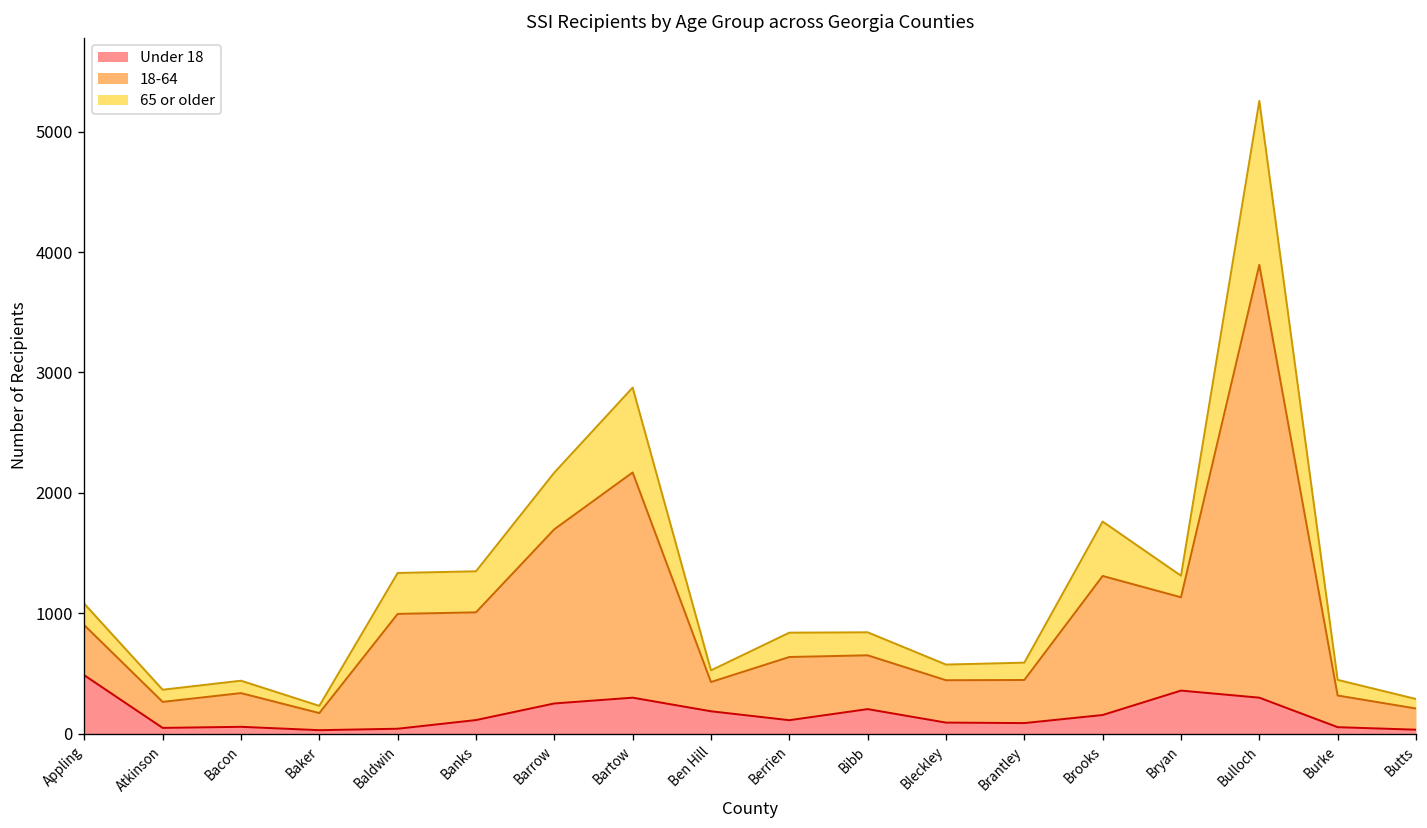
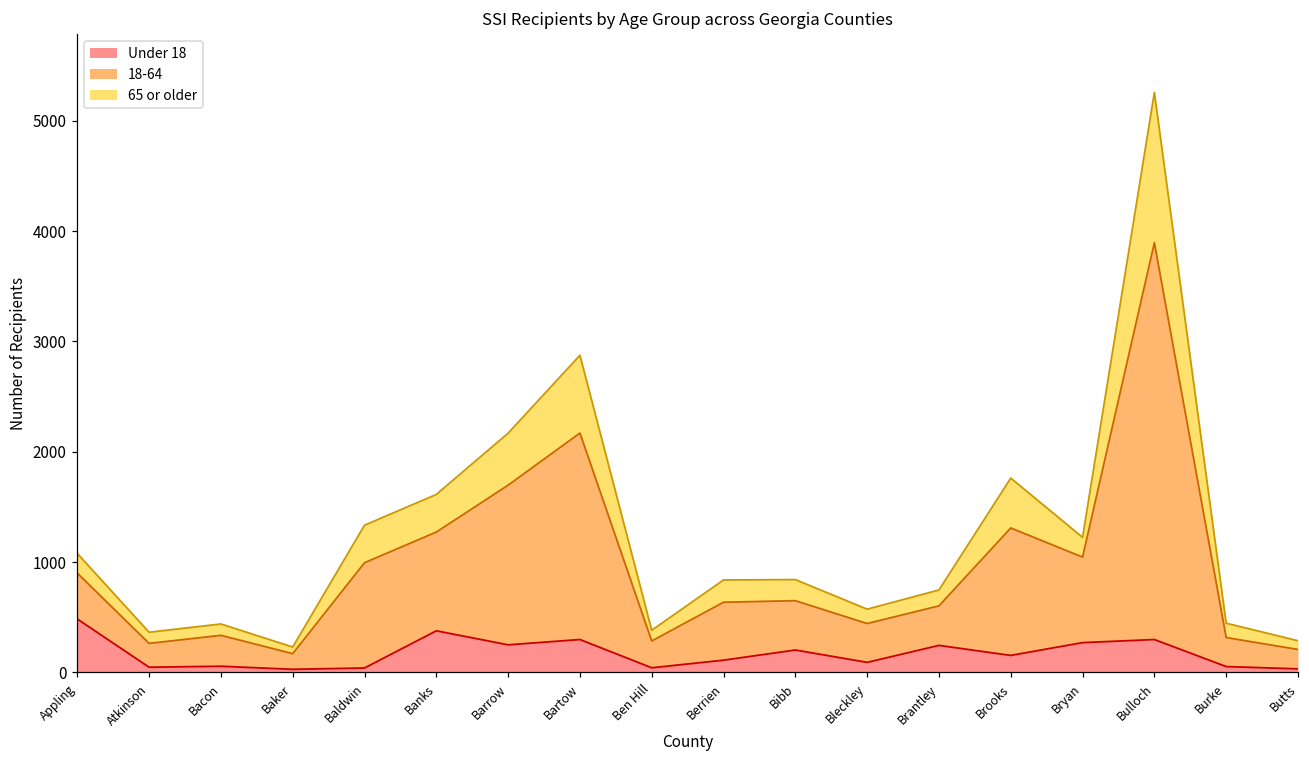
  {
    "Under 18": {
      "Appling": 480,
      "Atkinson": 50,
      "Bacon": 60,
      "Baker": 30,
      "Baldwin": 40,
-     "Banks": 110,
+     "Banks": 380,
      "Barrow": 250,
      "Bartow": 300,
-     "Ben Hill": 190,
+     "Ben Hill": 40,
      "Berrien": 110,
      "Bibb": 200,
      "Bleckley": 90,
-     "Brantley": 90,
+     "Brantley": 250,
      "Brooks": 150,
-     "Bryan": 360,
+     "Bryan": 270,
      "Bulloch": 300,
      "Burke": 50,
      "Butts": 30
    }
  }
